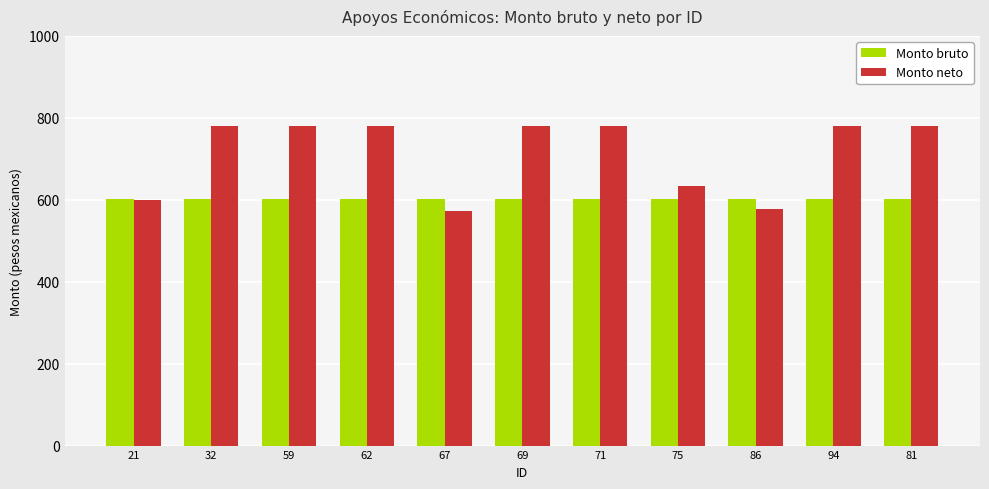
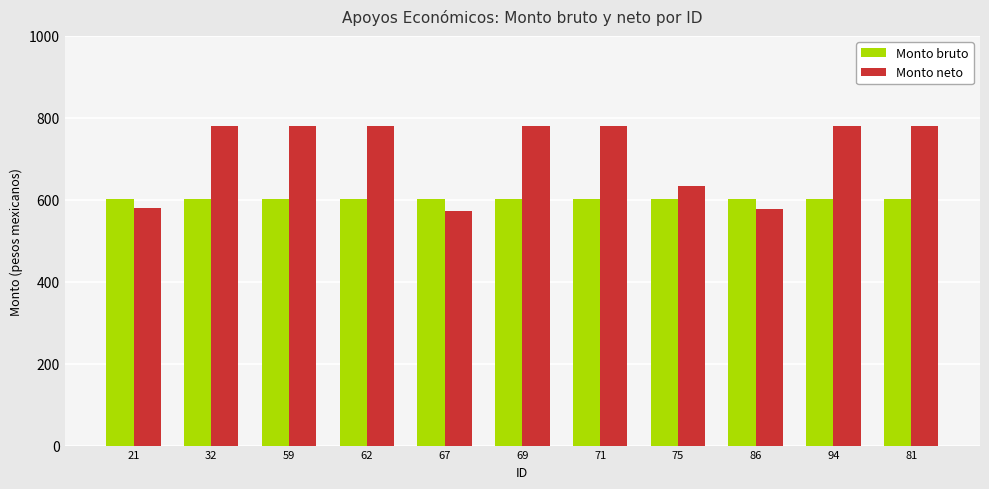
  {
    "Monto bruto": {
      "21": 600,
      "32": 600,
      "59": 600,
      "62": 600,
      "67": 600,
      "69": 600,
      "71": 600,
      "75": 600,
      "86": 600,
      "94": 600,
      "81": 600
    },
    "Monto neto": {
-     "21": 600,
+     "21": 580,
      "32": 780,
      "59": 780,
      "62": 780,
      "67": 570,
      "69": 780,
      "71": 780,
      "75": 630,
      "86": 580,
      "94": 780,
      "81": 780
    }
  }
